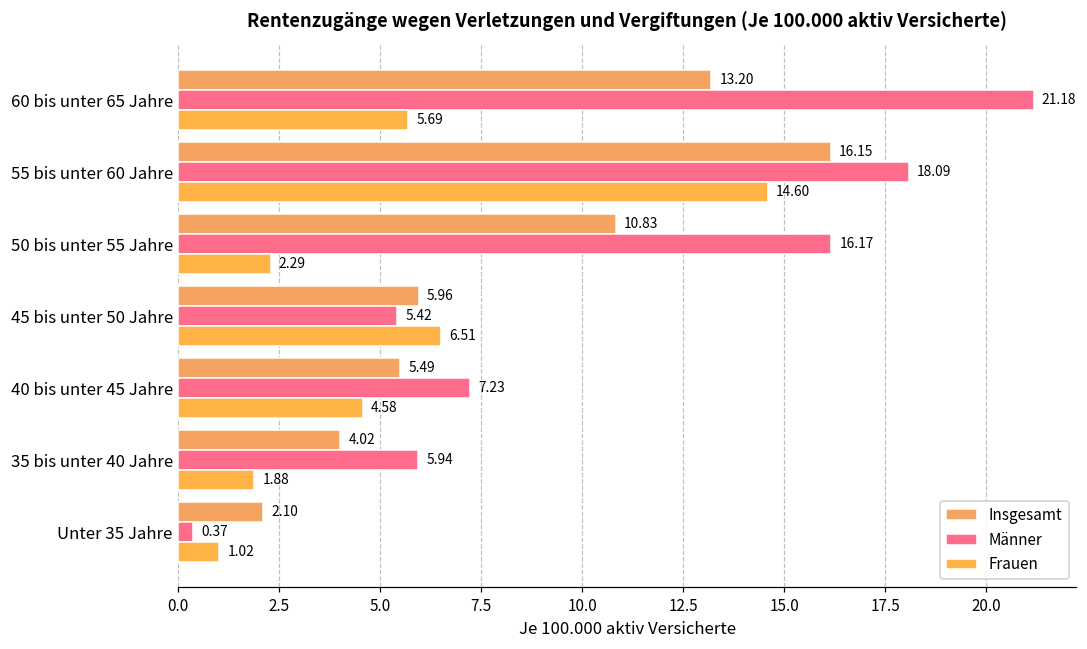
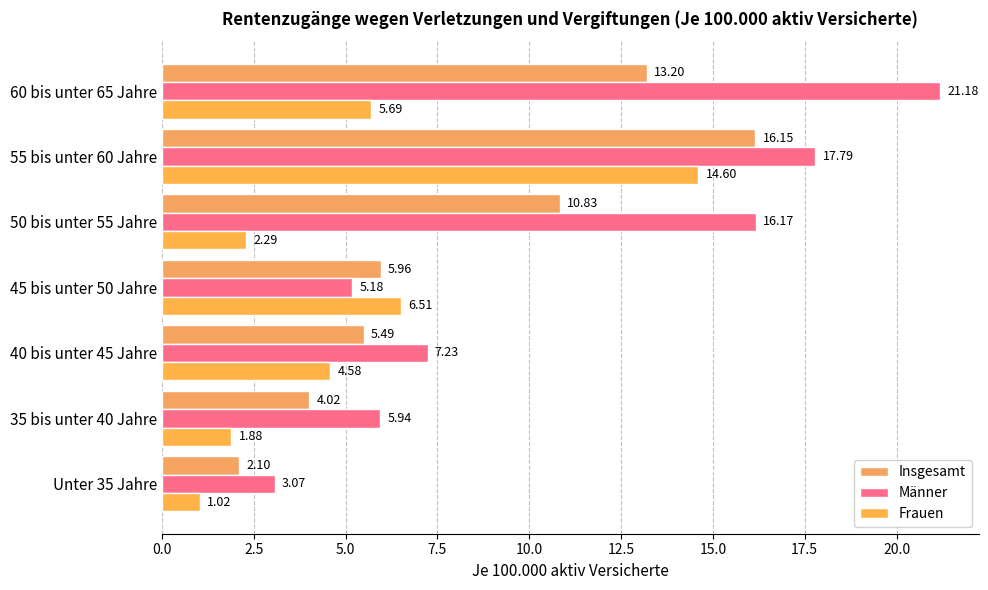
  {
    "Männer": {
      "60 bis unter 65 Jahre": 21.18,
-     "55 bis unter 60 Jahre": 18.09,
+     "55 bis unter 60 Jahre": 17.79,
      "50 bis unter 55 Jahre": 16.17,
-     "45 bis unter 50 Jahre": 5.42,
+     "45 bis unter 50 Jahre": 5.18,
      "40 bis unter 45 Jahre": 7.23,
      "35 bis unter 40 Jahre": 5.94,
-     "Unter 35 Jahre": 0.37
+     "Unter 35 Jahre": 3.07
    }
  }
